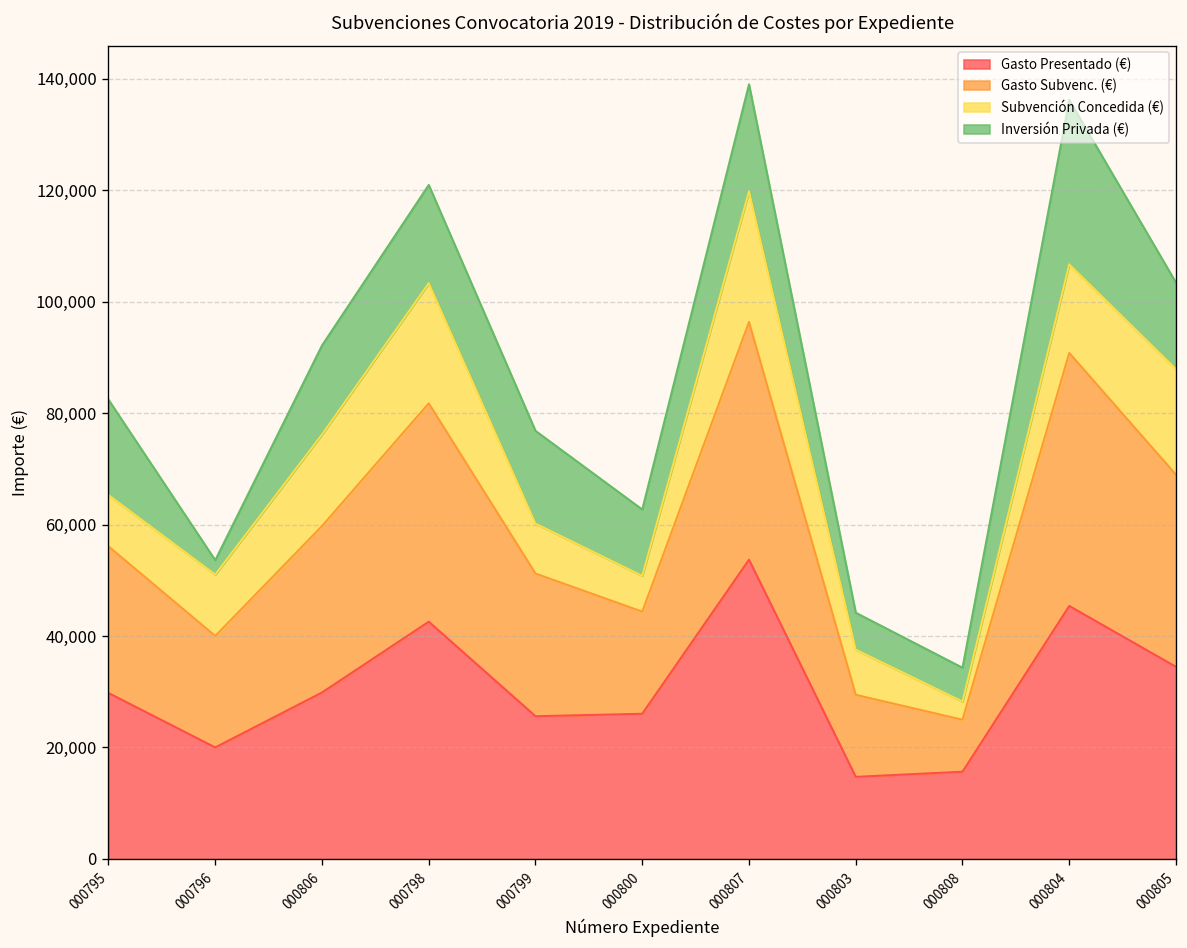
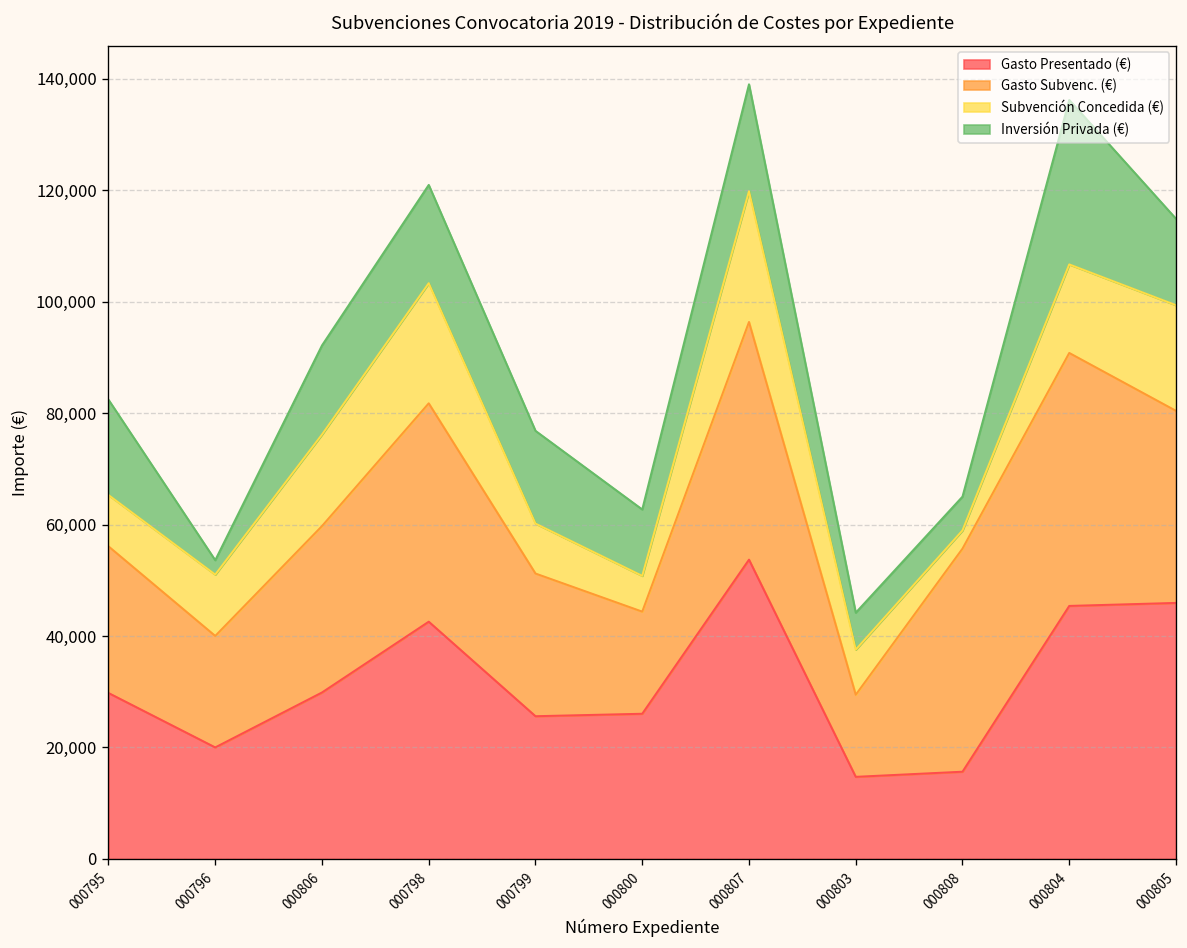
  {
    "Gasto Presentado (€)": {
      "000795": "30,000",
      "000796": "20,000",
      "000806": "30,000",
      "000798": "43,000",
      "000799": "26,000",
      "000800": "26,000",
      "000807": "54,000",
      "000803": "15,000",
      "000808": "16,000",
      "000804": "45,000",
-     "000805": "34,000"
+     "000805": "46,000"
    },
    "Gasto Subvenc. (€)": {
      "000795": "26,000",
      "000796": "20,000",
      "000806": "30,000",
      "000798": "39,000",
      "000799": "26,000",
      "000800": "18,000",
      "000807": "43,000",
      "000803": "15,000",
-     "000808": "9,000",
+     "000808": "40,000",
      "000804": "45,000",
      "000805": "34,000"
    },
    "Subvención Concedida (€)": {
      "000795": "9,000",
      "000796": "11,000",
      "000806": "16,000",
      "000798": "22,000",
      "000799": "9,000",
      "000800": "6,000",
      "000807": "23,000",
      "000803": "8,000",
      "000808": "3,000",
      "000804": "16,000",
      "000805": "19,000"
    },
    "Inversión Privada (€)": {
      "000795": "17,000",
      "000796": "3,000",
      "000806": "16,000",
      "000798": "18,000",
      "000799": "17,000",
      "000800": "12,000",
      "000807": "19,000",
      "000803": "7,000",
      "000808": "6,000",
      "000805": "16,000"
    }
  }
